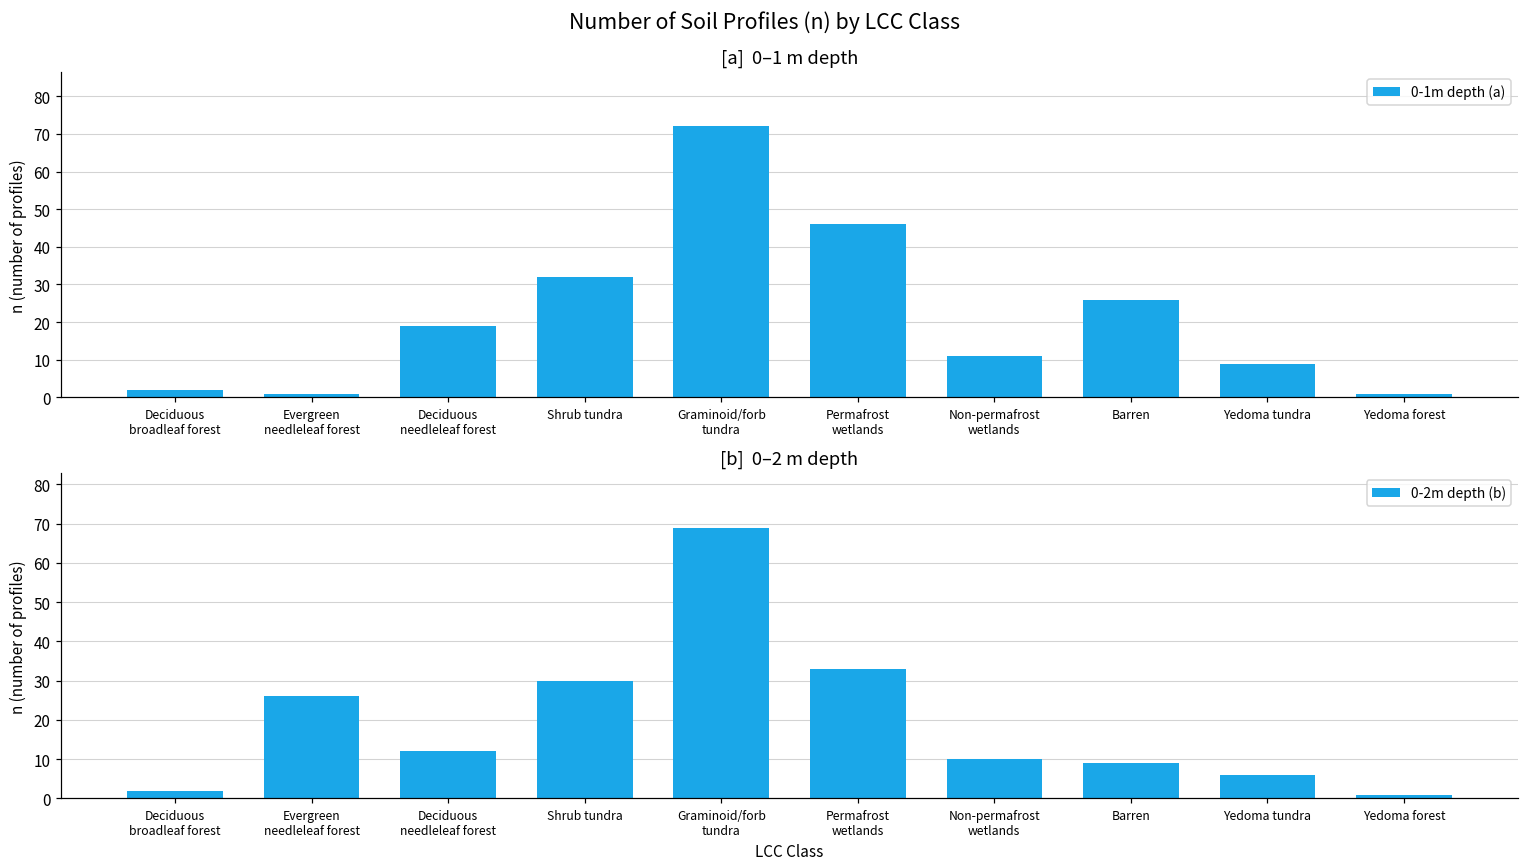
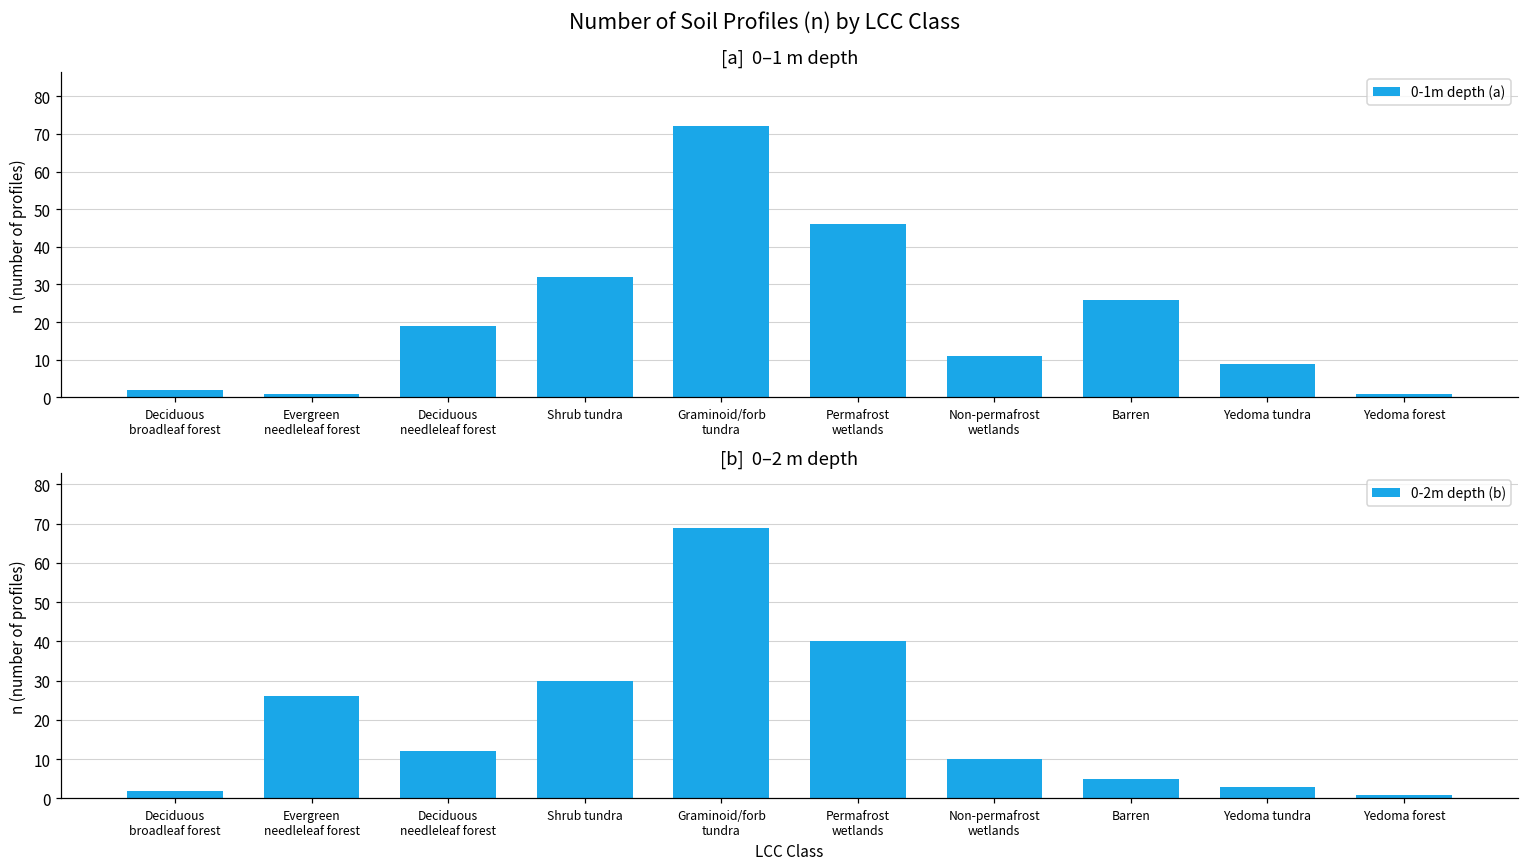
  {
    "[a] 0–1 m depth": {
      "Deciduous broadleaf forest": 2,
      "Evergreen needleleaf forest": 1,
      "Deciduous needleleaf forest": 19,
      "Shrub tundra": 32,
      "Graminoid/forb tundra": 72,
      "Permafrost wetlands": 46,
      "Non-permafrost wetlands": 11,
      "Barren": 26,
      "Yedoma tundra": 9,
      "Yedoma forest": 1
    },
    "[b] 0–2 m depth": {
      "Deciduous broadleaf forest": 2,
      "Evergreen needleleaf forest": 26,
      "Deciduous needleleaf forest": 12,
      "Shrub tundra": 30,
      "Graminoid/forb tundra": 69,
-     "Permafrost wetlands": 33,
+     "Permafrost wetlands": 40,
      "Non-permafrost wetlands": 10,
-     "Barren": 9,
-     "Yedoma tundra": 6,
+     "Barren": 5,
+     "Yedoma tundra": 3,
      "Yedoma forest": 1
    }
  }
